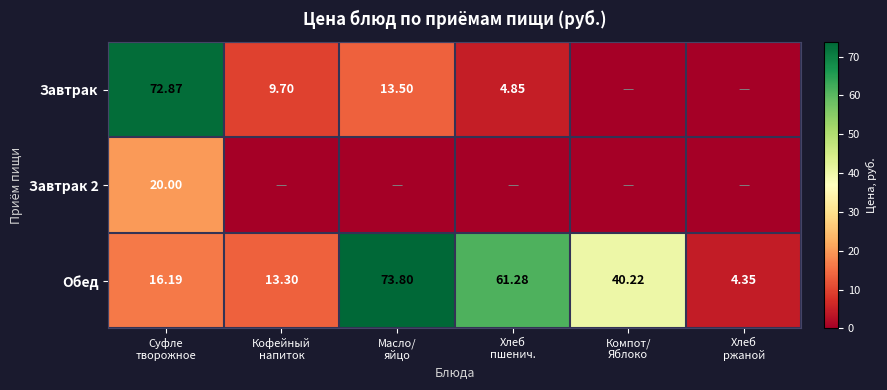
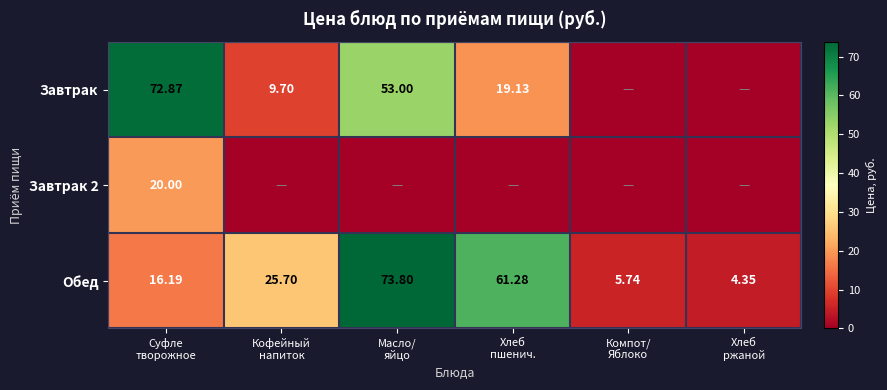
  {
    "Завтрак": {
      "Суфле творожное": 72.87,
      "Кофейный напиток": 9.70,
-     "Масло/ яйцо": 13.50,
-     "Хлеб пшенич.": 4.85
+     "Масло/ яйцо": 53.00,
+     "Хлеб пшенич.": 19.13
    },
    "Завтрак 2": {
      "Суфле творожное": 20.00
    },
    "Обед": {
      "Суфле творожное": 16.19,
-     "Кофейный напиток": 13.30,
+     "Кофейный напиток": 25.70,
      "Масло/ яйцо": 73.80,
      "Хлеб пшенич.": 61.28,
-     "Компот/ Яблоко": 40.22,
+     "Компот/ Яблоко": 5.74,
      "Хлеб ржаной": 4.35
    }
  }
